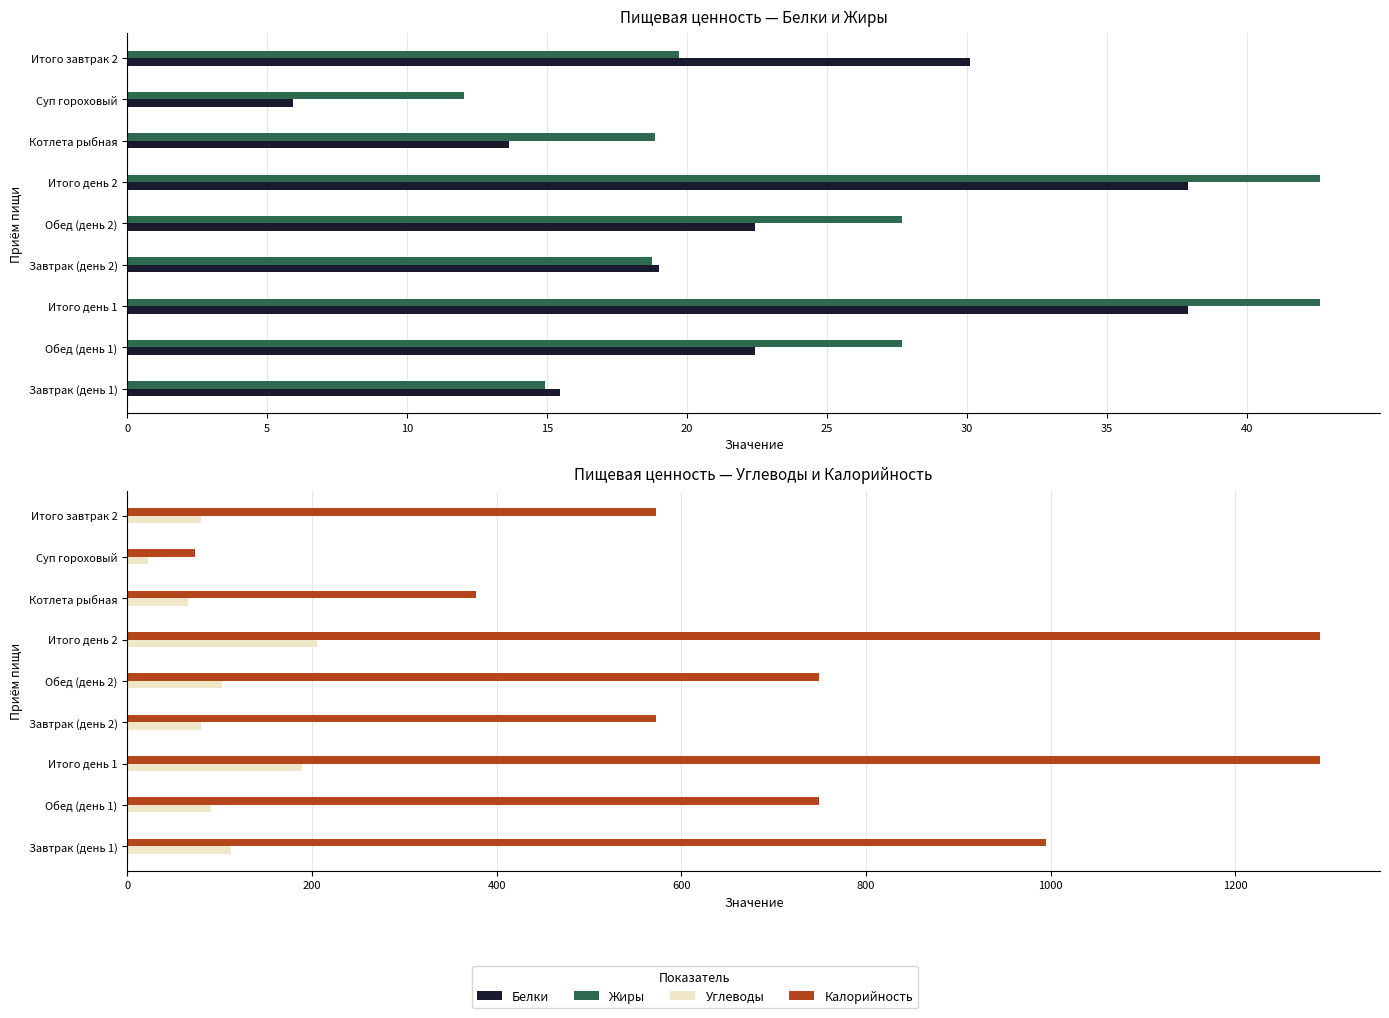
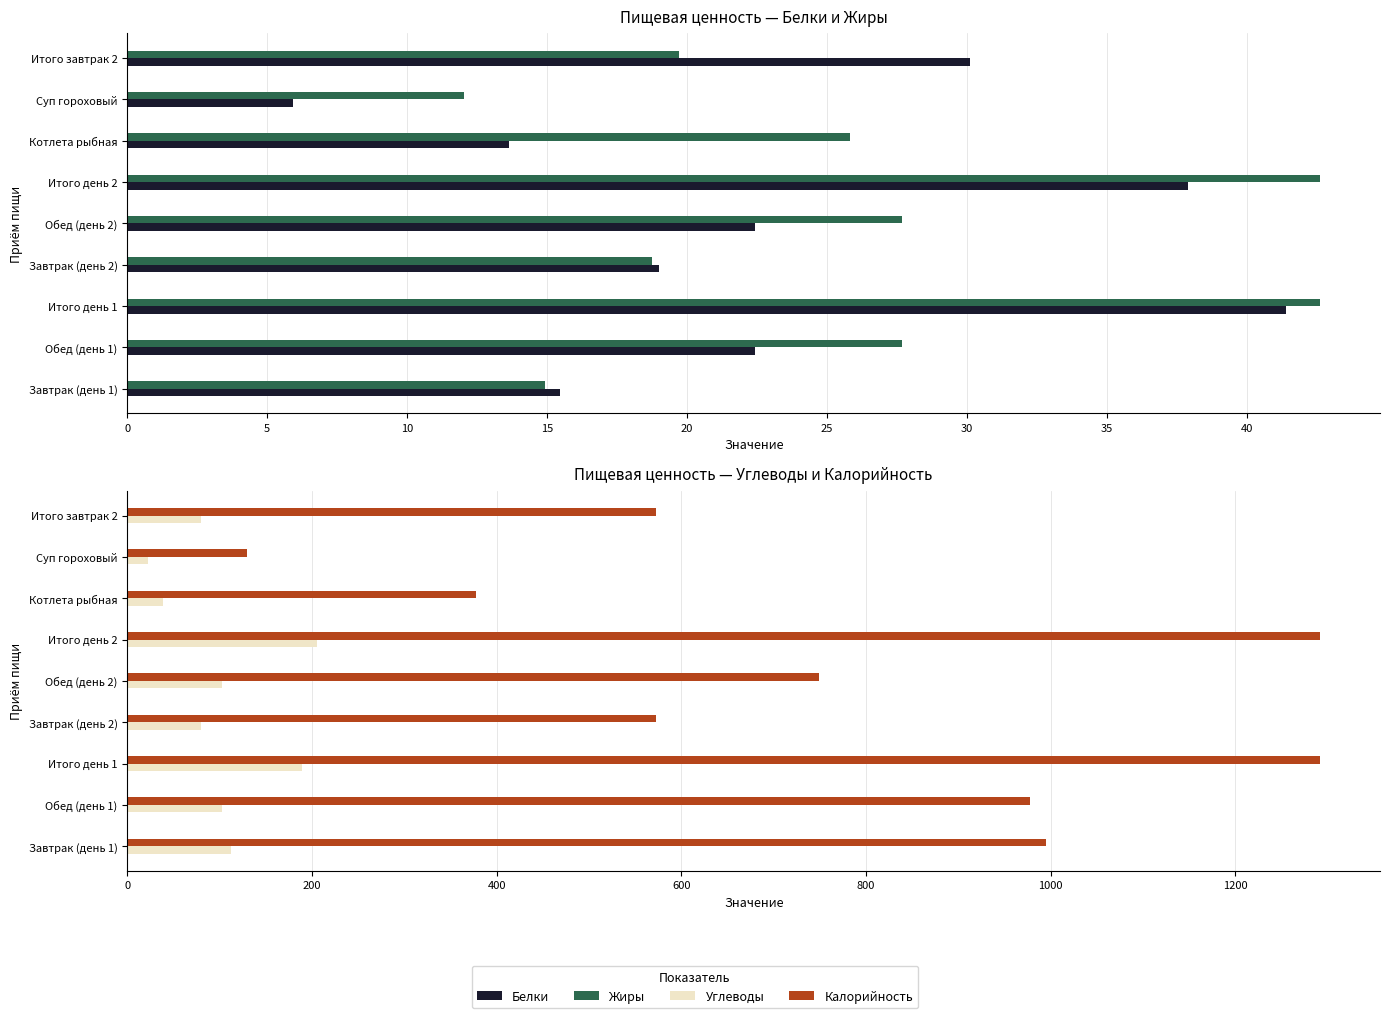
  {
    "Пищевая ценность — Белки и Жиры": {
      "Белки": {
        "Итого завтрак 2": 30.1,
        "Суп гороховый": 5.9,
        "Котлета рыбная": 13.6,
        "Итого день 2": 37.9,
        "Обед (день 2)": 22.4,
        "Завтрак (день 2)": 19.0,
-       "Итого день 1": 37.9,
+       "Итого день 1": 41.4,
        "Обед (день 1)": 22.4,
        "Завтрак (день 1)": 15.5
      },
      "Жиры": {
        "Итого завтрак 2": 19.7,
        "Суп гороховый": 12.0,
-       "Котлета рыбная": 18.8,
+       "Котлета рыбная": 25.8,
        "Итого день 2": 42.6,
        "Обед (день 2)": 27.7,
        "Завтрак (день 2)": 18.8,
        "Итого день 1": 42.6,
        "Обед (день 1)": 27.7,
        "Завтрак (день 1)": 14.9
      }
    },
    "Пищевая ценность — Углеводы и Калорийность": {
      "Углеводы": {
        "Итого завтрак 2": 80,
        "Суп гороховый": 20,
-       "Котлета рыбная": 70,
+       "Котлета рыбная": 40,
        "Итого день 2": 210,
        "Обед (день 2)": 100,
        "Завтрак (день 2)": 80,
        "Итого день 1": 190,
-       "Обед (день 1)": 90,
+       "Обед (день 1)": 100,
        "Завтрак (день 1)": 110
      },
      "Калорийность": {
        "Итого завтрак 2": 570,
-       "Суп гороховый": 70,
+       "Суп гороховый": 130,
        "Котлета рыбная": 380,
        "Итого день 2": 1290,
        "Обед (день 2)": 750,
        "Завтрак (день 2)": 570,
        "Итого день 1": 1290,
-       "Обед (день 1)": 750,
+       "Обед (день 1)": 980,
        "Завтрак (день 1)": 990
      }
    }
  }
